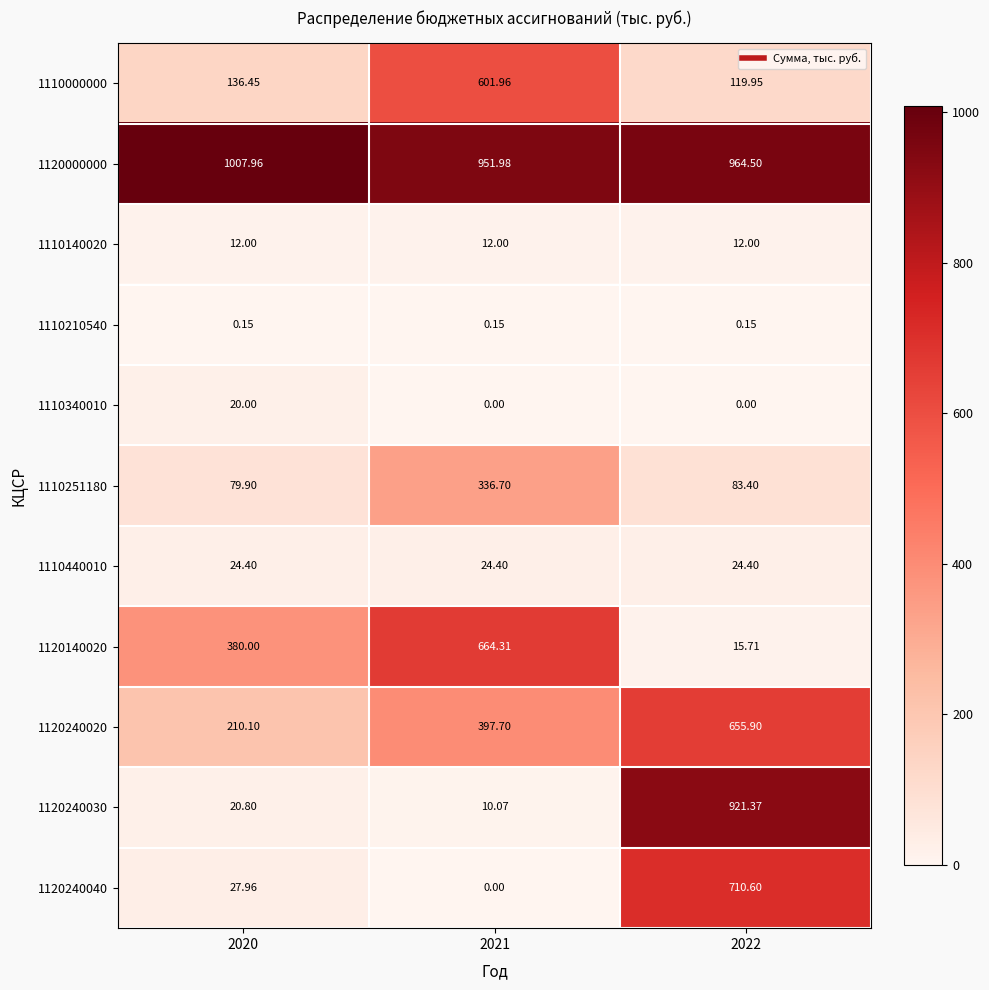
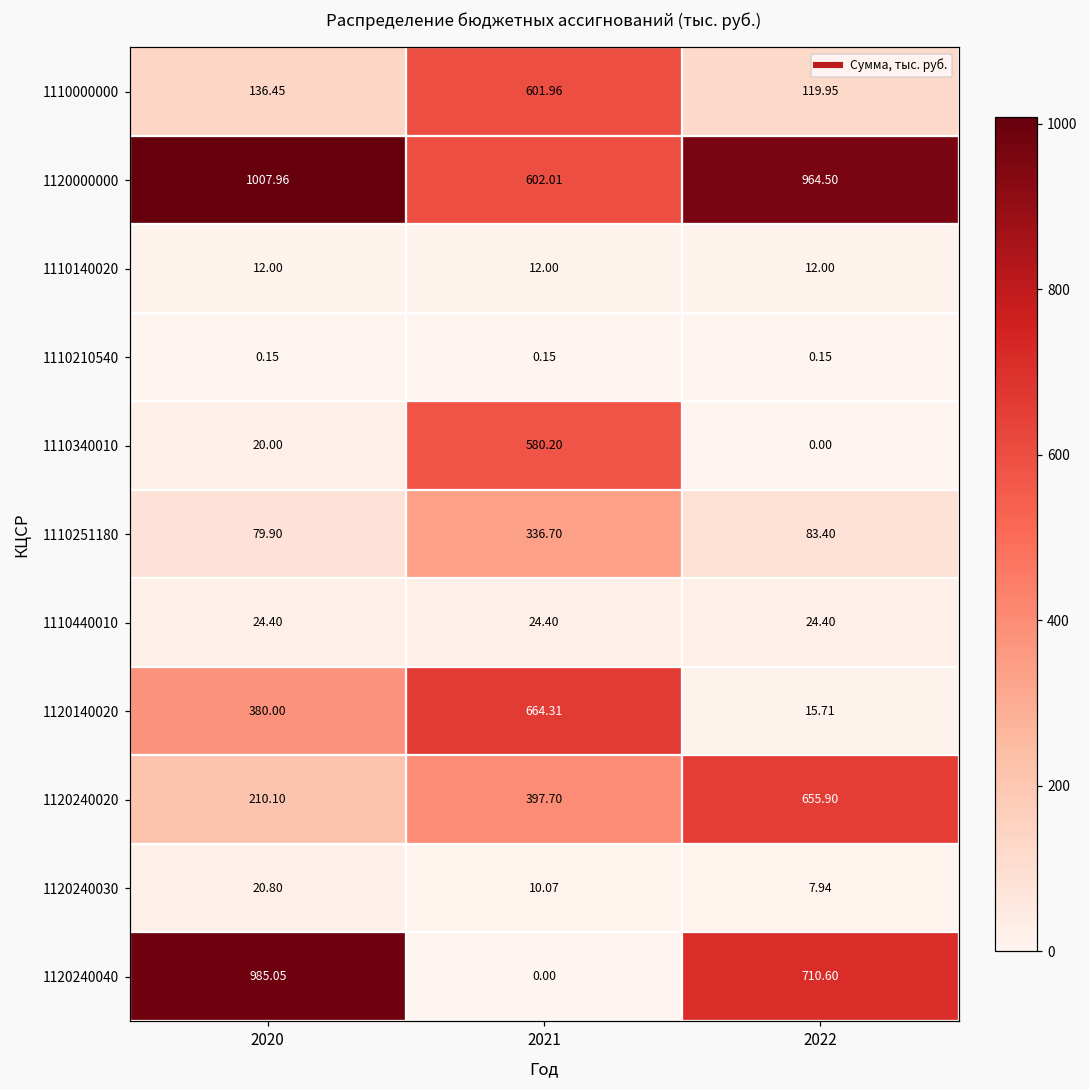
  {
    "1110000000": {
      "2020": 136.45,
      "2021": 601.96,
      "2022": 119.95
    },
    "1120000000": {
      "2020": 1007.96,
-     "2021": 951.98,
+     "2021": 602.01,
      "2022": 964.50
    },
    "1110140020": {
      "2020": 12.00,
      "2021": 12.00,
      "2022": 12.00
    },
    "1110210540": {
      "2020": 0.15,
      "2021": 0.15,
      "2022": 0.15
    },
    "1110340010": {
      "2020": 20.00,
-     "2021": 0.00,
+     "2021": 580.20,
      "2022": 0.00
    },
    "1110251180": {
      "2020": 79.90,
      "2021": 336.70,
      "2022": 83.40
    },
    "1110440010": {
      "2020": 24.40,
      "2021": 24.40,
      "2022": 24.40
    },
    "1120140020": {
      "2020": 380.00,
      "2021": 664.31,
      "2022": 15.71
    },
    "1120240020": {
      "2020": 210.10,
      "2021": 397.70,
      "2022": 655.90
    },
    "1120240030": {
      "2020": 20.80,
      "2021": 10.07,
-     "2022": 921.37
+     "2022": 7.94
    },
    "1120240040": {
-     "2020": 27.96,
+     "2020": 985.05,
      "2021": 0.00,
      "2022": 710.60
    }
  }
